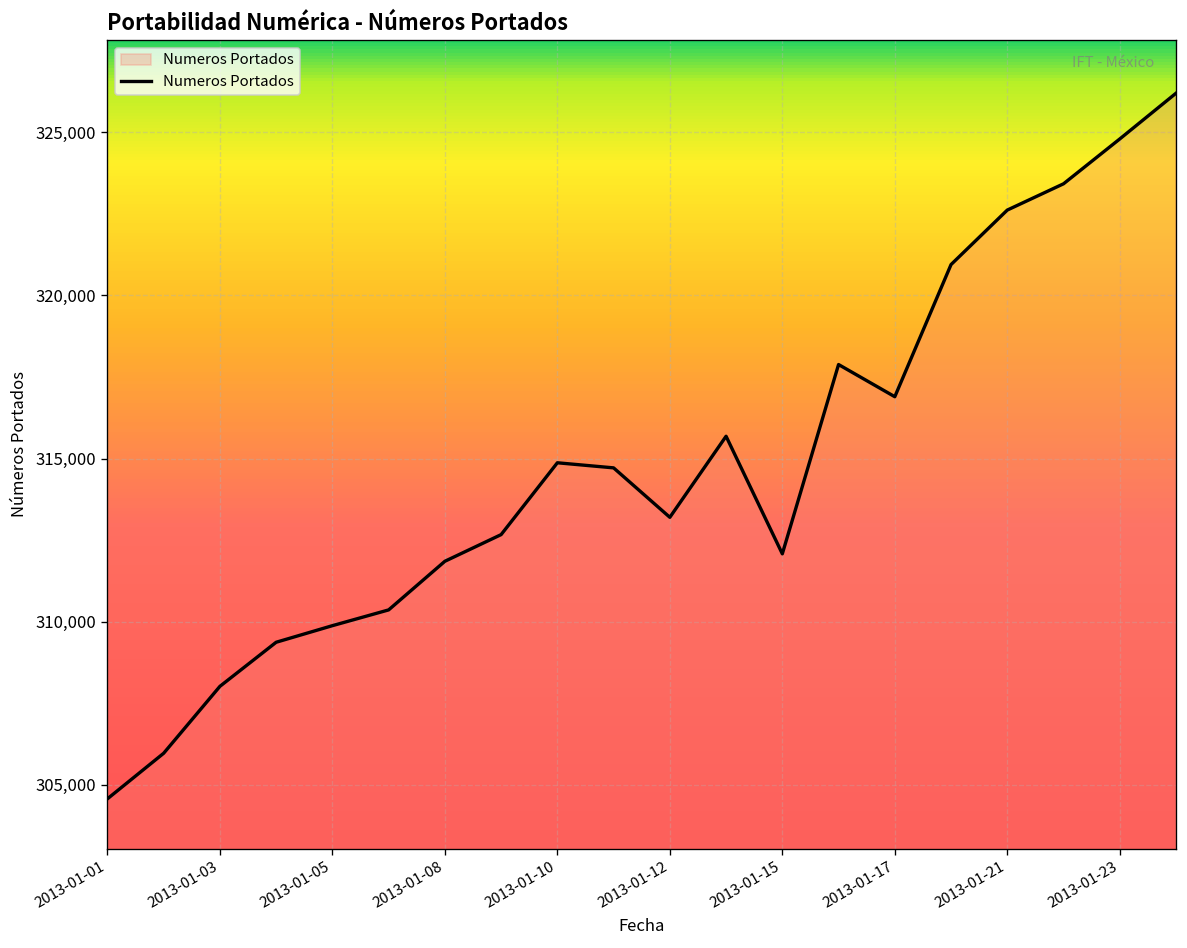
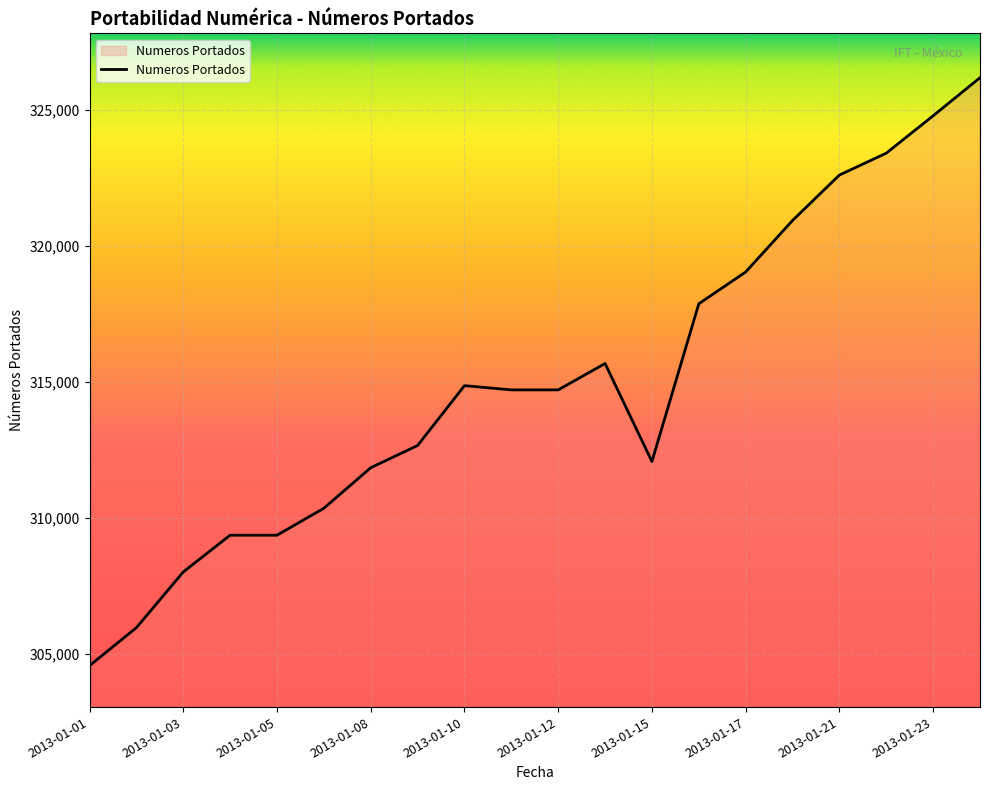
  {
    "2013-01-01": "304,600",
    "2013-01-03": "308,000",
-   "2013-01-05": "309,900",
+   "2013-01-05": "309,400",
    "2013-01-08": "311,900",
    "2013-01-10": "314,900",
-   "2013-01-12": "313,200",
+   "2013-01-12": "314,700",
    "2013-01-15": "312,100",
-   "2013-01-17": "316,900",
+   "2013-01-17": "319,000",
    "2013-01-21": "322,600",
    "2013-01-23": "324,800"
  }
